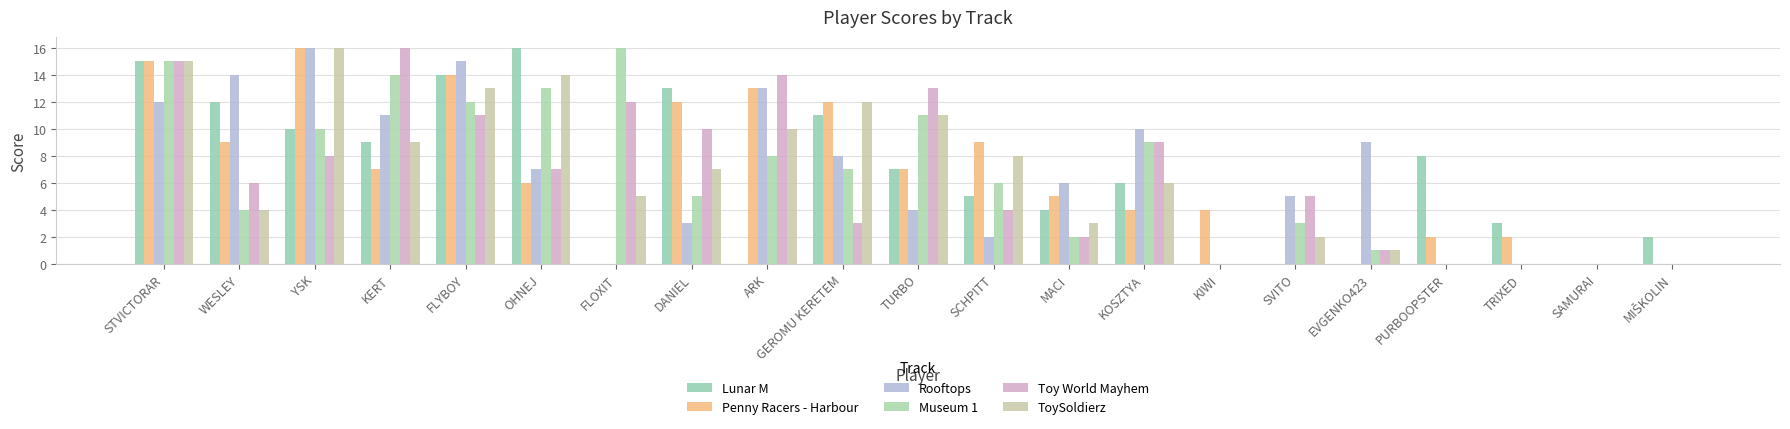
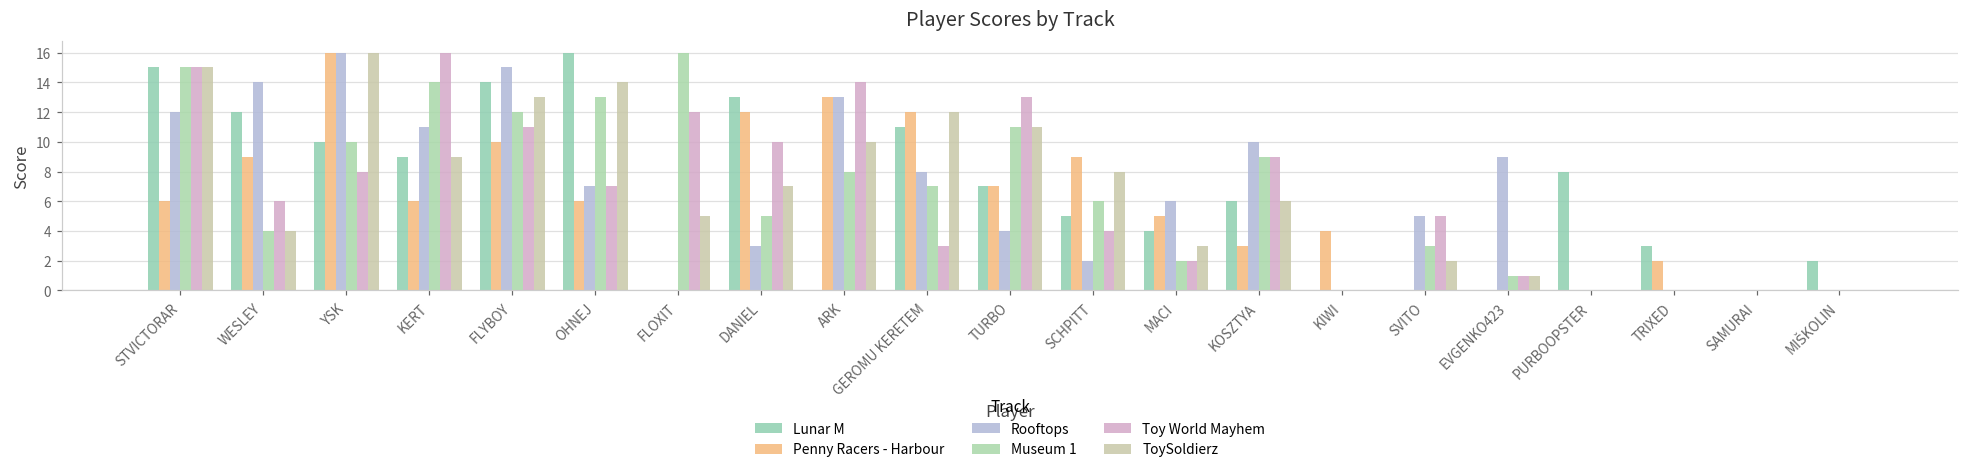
  {
    "Penny Racers - Harbour": {
-     "STVICTORAR": 15,
+     "STVICTORAR": 6,
      "WESLEY": 9,
      "YSK": 16,
-     "KERT": 7,
-     "FLYBOY": 14,
+     "KERT": 6,
+     "FLYBOY": 10,
      "OHNEJ": 6,
      "FLOXIT": 0,
      "DANIEL": 12,
      "ARK": 13,
      "GEROMU KERETEM": 12,
      "TURBO": 7,
      "SCHPITT": 9,
      "MACI": 5,
-     "KOSZTYA": 4,
+     "KOSZTYA": 3,
      "KIWI": 4,
      "SVITO": 0,
      "EVGENKO423": 0,
-     "PURBOOPSTER": 2,
+     "PURBOOPSTER": 0,
      "TRIXED": 2,
      "SAMURAI": 0,
      "MIŠKOLIN": 0
    }
  }
